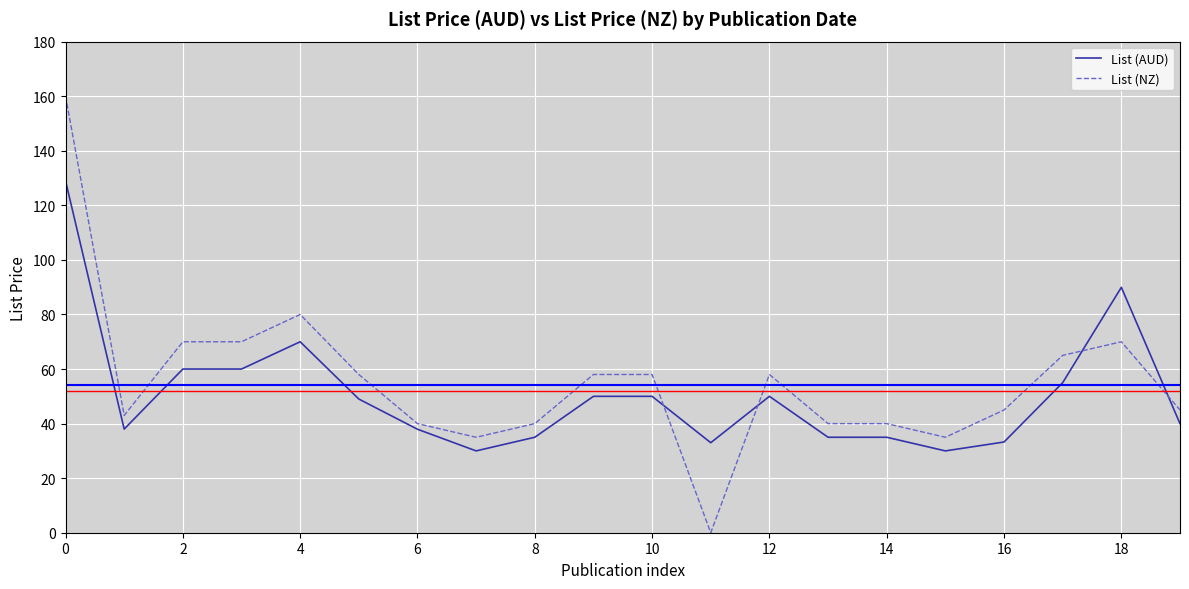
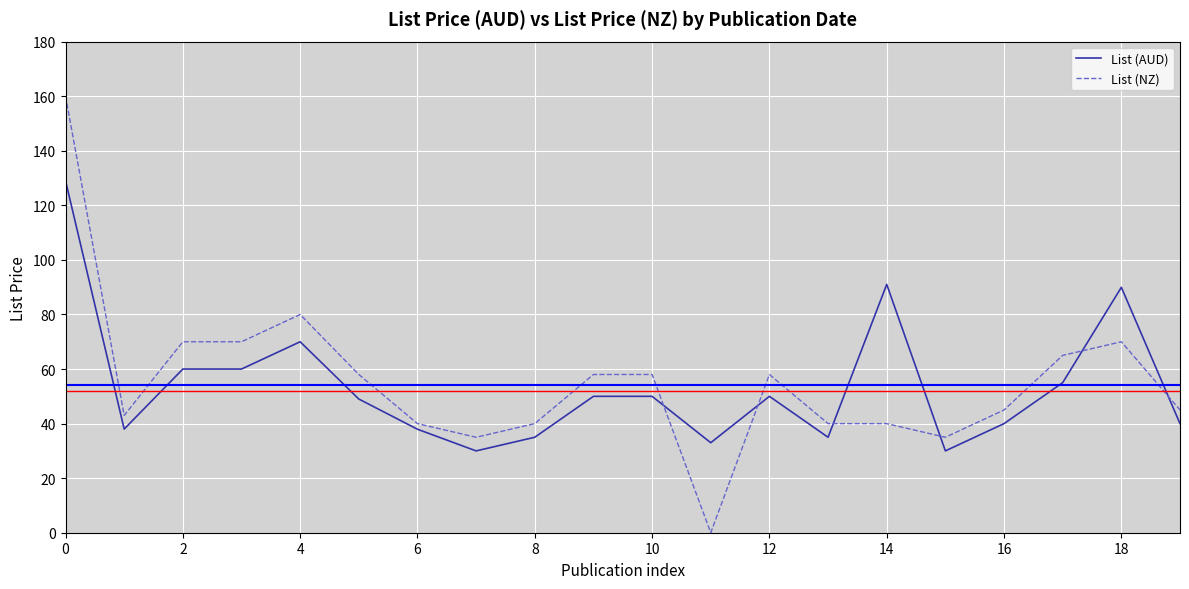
  {
    "List (AUD)": {
      "0": 129,
      "2": 60,
      "4": 70,
      "6": 38,
      "8": 35,
      "10": 50,
      "12": 50,
-     "14": 35,
-     "16": 33,
+     "14": 91,
+     "16": 40,
      "18": 90
    },
    "List (NZ)": {
      "0": 160,
      "2": 70,
      "4": 80,
      "6": 40,
      "8": 40,
      "10": 58,
      "12": 58,
      "14": 40,
      "16": 45,
      "18": 70
    }
  }
